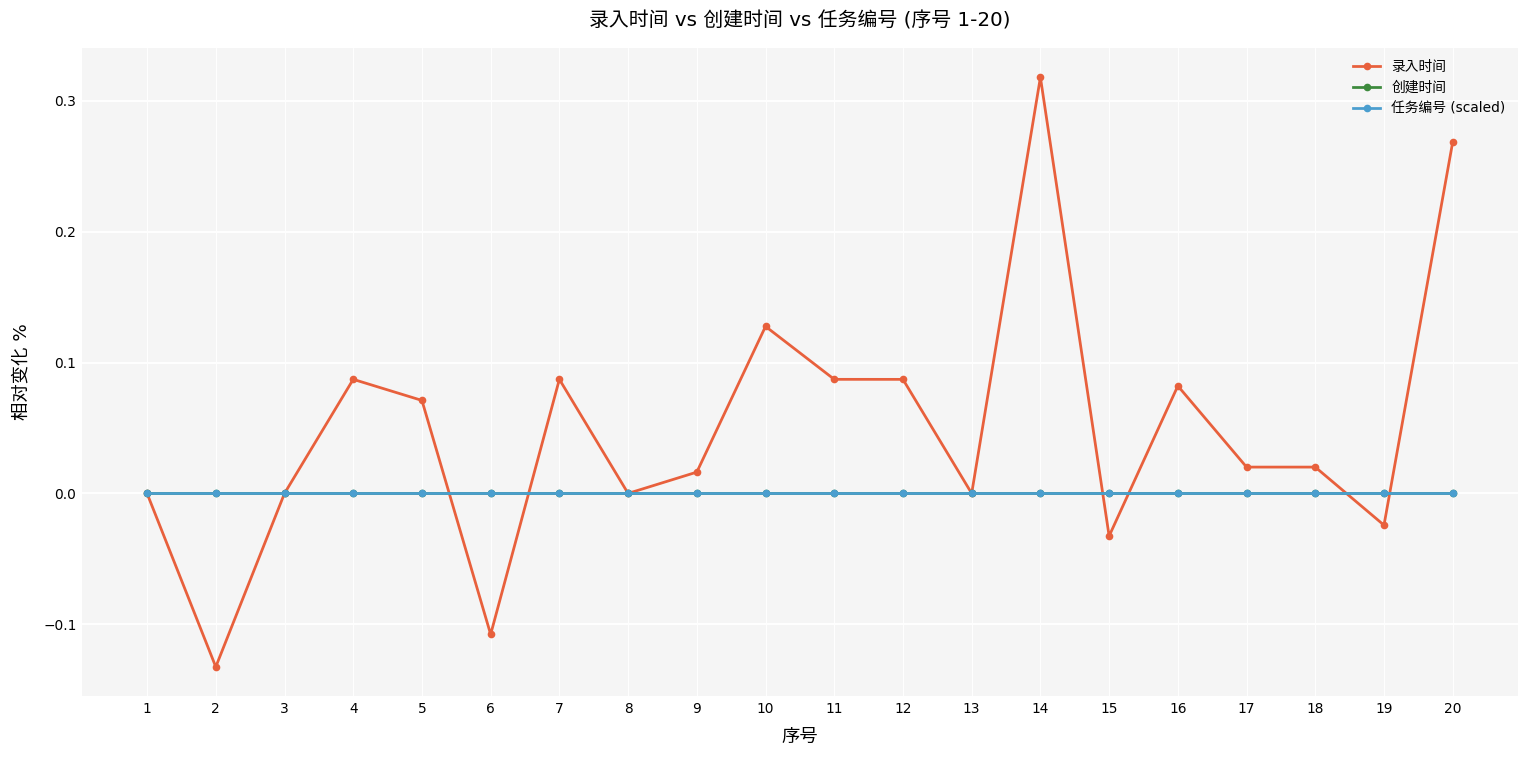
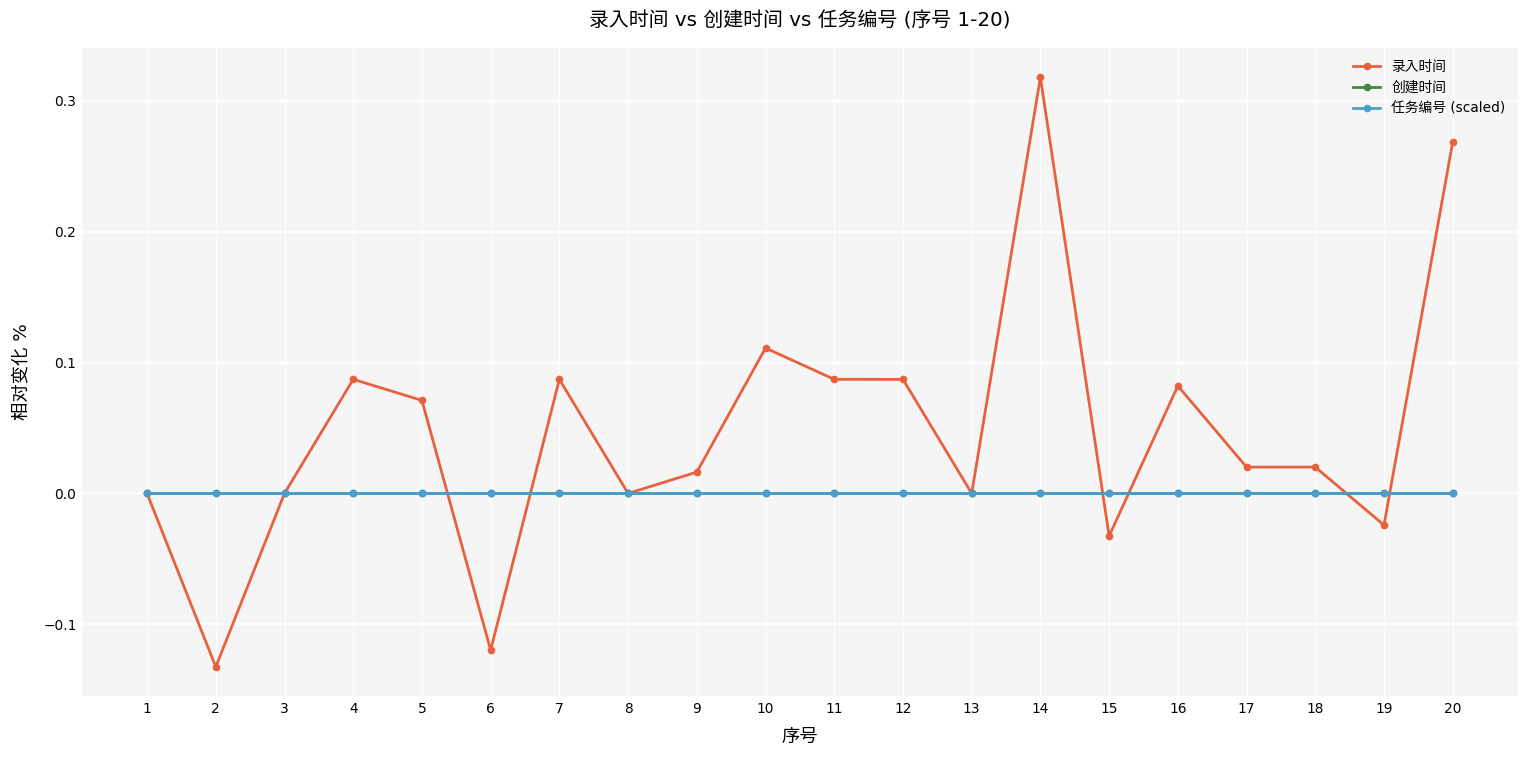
  {
    "录入时间": {
      "2": -0.133,
      "4": 0.087,
      "5": 0.071,
-     "6": -0.108,
+     "6": -0.120,
      "7": 0.087,
      "9": 0.016,
-     "10": 0.128,
+     "10": 0.111,
      "11": 0.087,
      "12": 0.087,
      "14": 0.318,
      "15": -0.033,
      "16": 0.082,
      "17": 0.020,
      "18": 0.020,
      "19": -0.024,
      "20": 0.269
    },
    "任务编号 (scaled)": {
      "2": 0.000,
      "4": 0.000,
      "5": 0.000,
      "6": 0.000,
      "7": 0.000,
      "9": 0.000,
      "10": 0.000,
      "11": 0.000,
      "12": 0.000,
      "14": 0.000,
      "15": 0.000,
      "16": 0.000,
      "17": 0.000,
      "18": 0.000,
      "19": 0.000,
      "20": 0.000
    }
  }
